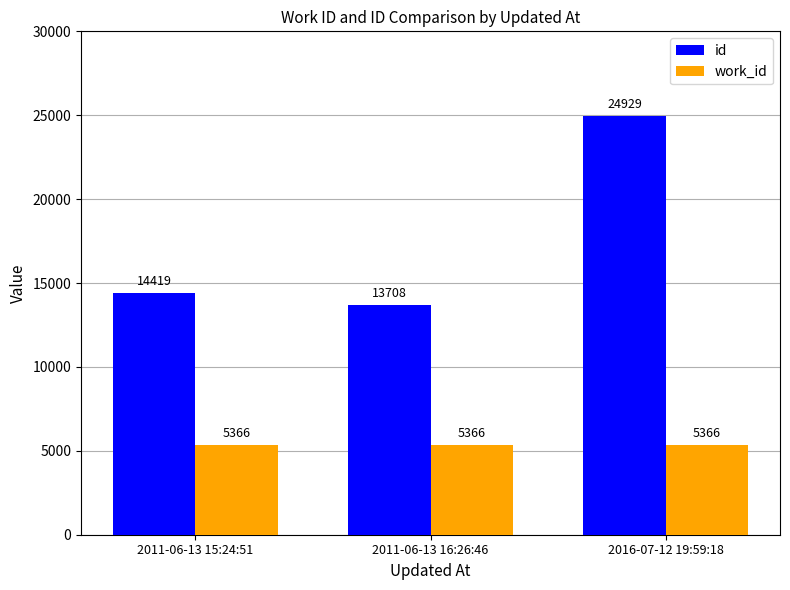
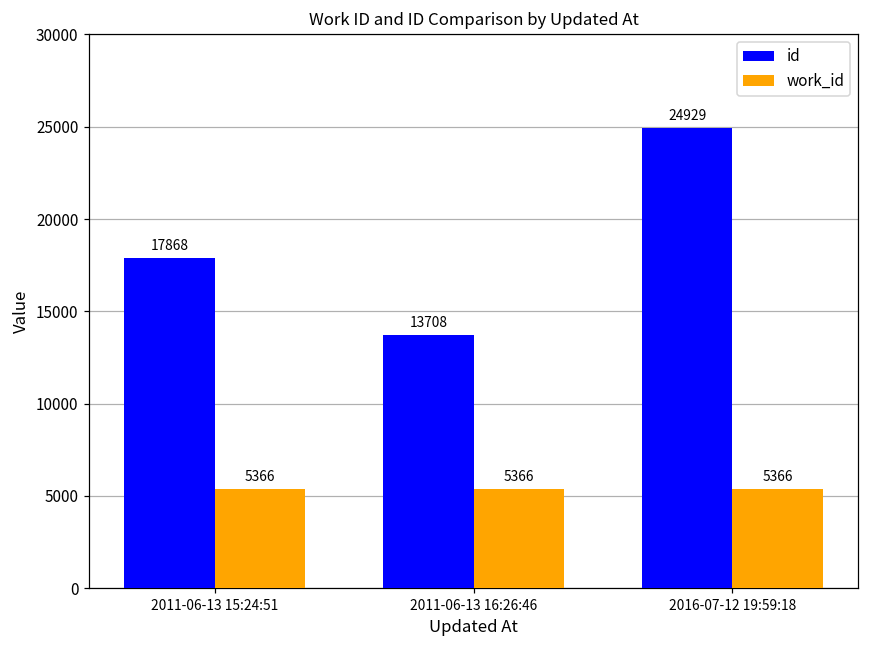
  {
    "id": {
-     "2011-06-13 15:24:51": 14419,
+     "2011-06-13 15:24:51": 17868,
      "2011-06-13 16:26:46": 13708,
      "2016-07-12 19:59:18": 24929
    },
    "work_id": {
      "2011-06-13 15:24:51": 5366,
      "2011-06-13 16:26:46": 5366,
      "2016-07-12 19:59:18": 5366
    }
  }
